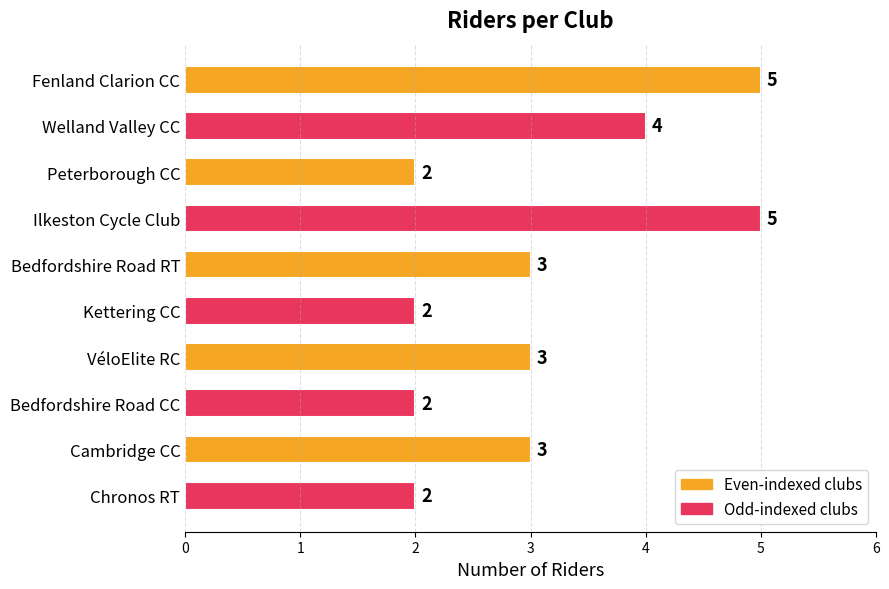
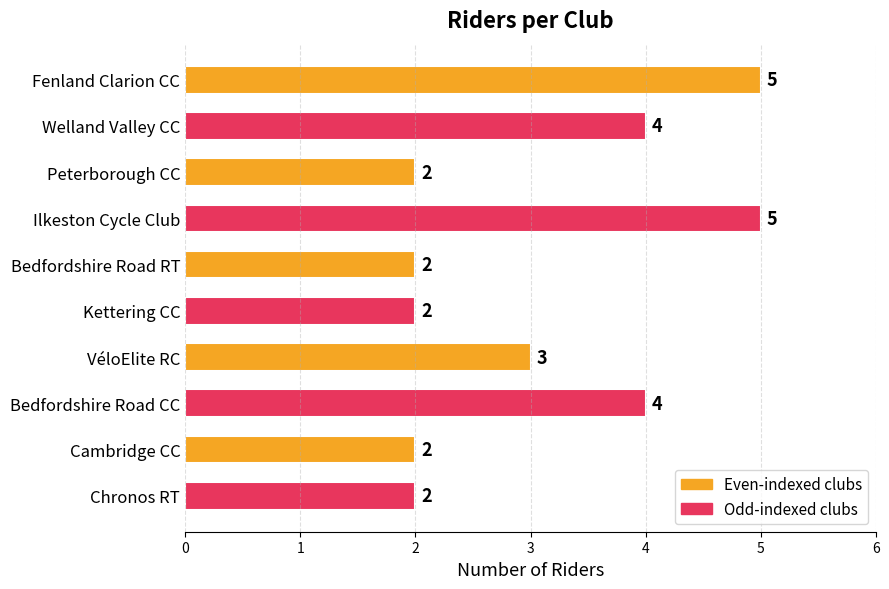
  {
    "Fenland Clarion CC": 5,
    "Welland Valley CC": 4,
    "Peterborough CC": 2,
    "Ilkeston Cycle Club": 5,
-   "Bedfordshire Road RT": 3,
+   "Bedfordshire Road RT": 2,
    "Kettering CC": 2,
    "VéloElite RC": 3,
-   "Bedfordshire Road CC": 2,
-   "Cambridge CC": 3,
+   "Bedfordshire Road CC": 4,
+   "Cambridge CC": 2,
    "Chronos RT": 2
  }
